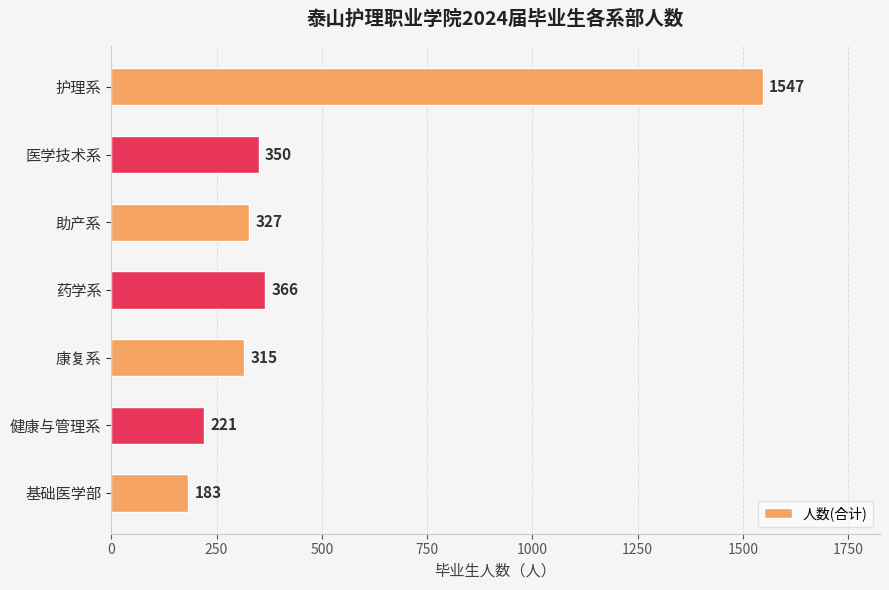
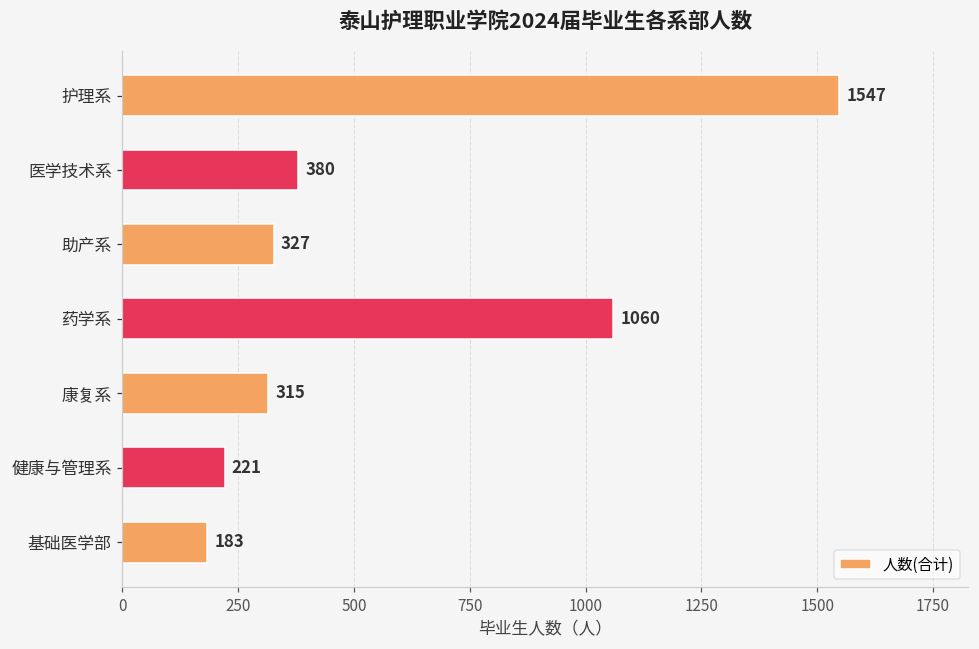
  {
    "护理系": 1547,
-   "医学技术系": 350,
+   "医学技术系": 380,
    "助产系": 327,
-   "药学系": 366,
+   "药学系": 1060,
    "康复系": 315,
    "健康与管理系": 221,
    "基础医学部": 183
  }
